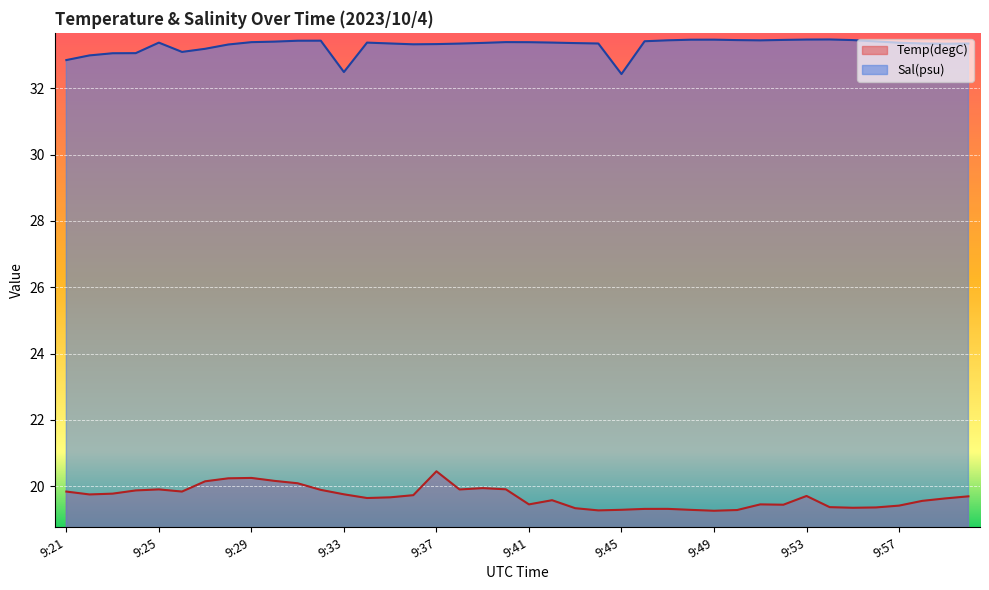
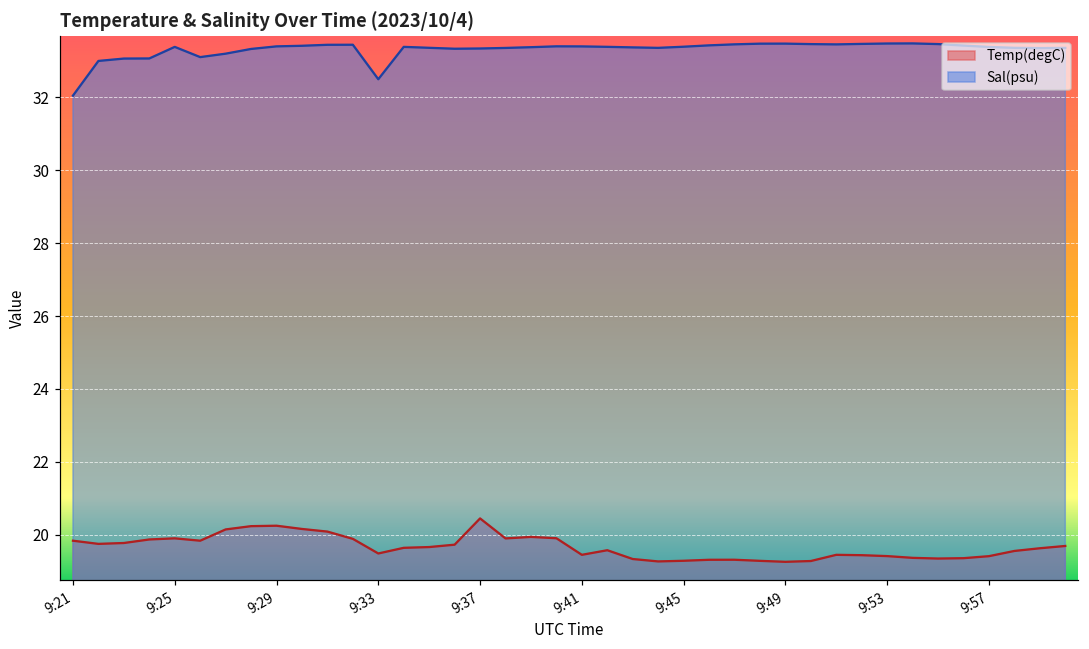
  {
    "Temp(degC)": {
      "9:21": 19.8,
      "9:25": 19.9,
      "9:29": 20.3,
-     "9:33": 19.8,
+     "9:33": 19.5,
      "9:37": 20.5,
      "9:41": 19.5,
      "9:45": 19.3,
      "9:49": 19.3,
-     "9:53": 19.7,
+     "9:53": 19.4,
      "9:57": 19.4
    },
    "Sal(psu)": {
-     "9:21": 32.9,
+     "9:21": 32.0,
      "9:25": 33.4,
      "9:29": 33.4,
      "9:33": 32.5,
      "9:37": 33.3,
      "9:41": 33.4,
-     "9:45": 32.4,
+     "9:45": 33.4,
      "9:49": 33.5,
      "9:53": 33.5
    }
  }
